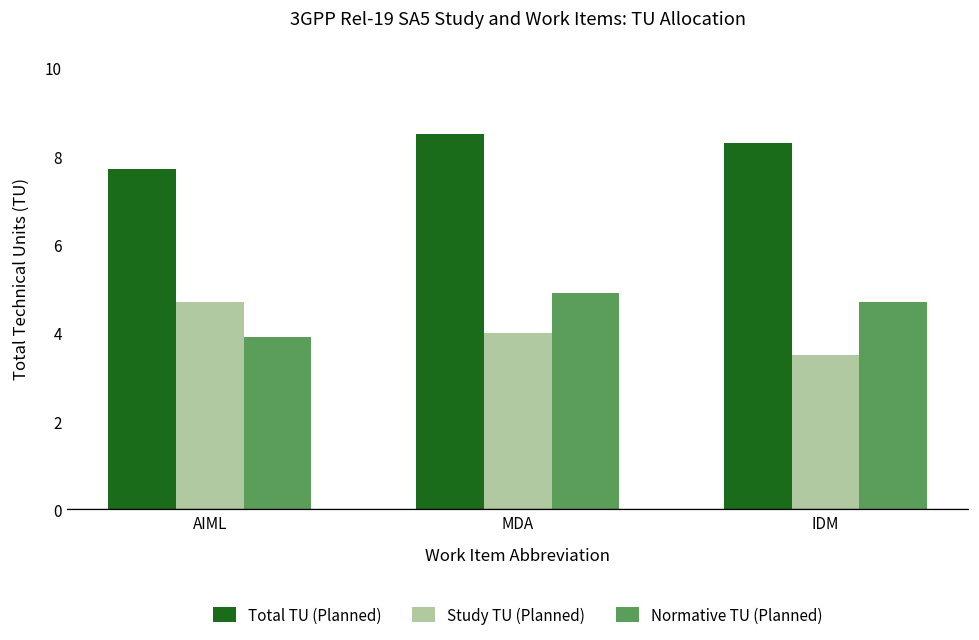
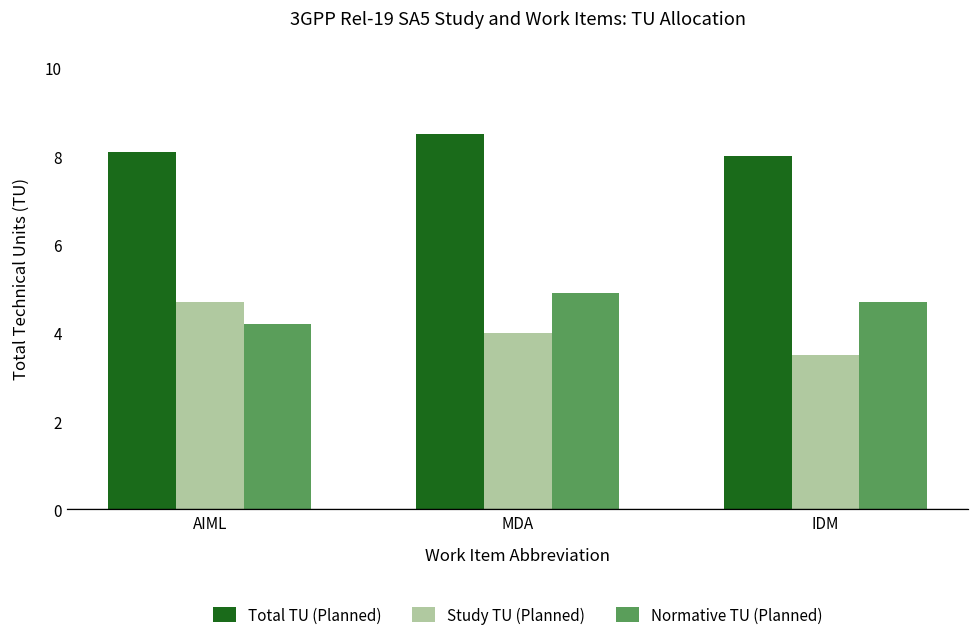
  {
    "Total TU (Planned)": {
-     "AIML": 7.7,
+     "AIML": 8.1,
      "MDA": 8.5,
-     "IDM": 8.3
+     "IDM": 8.0
    },
    "Study TU (Planned)": {
      "AIML": 4.7,
      "MDA": 4.0,
      "IDM": 3.5
    },
    "Normative TU (Planned)": {
-     "AIML": 3.9,
+     "AIML": 4.2,
      "MDA": 4.9,
      "IDM": 4.7
    }
  }
